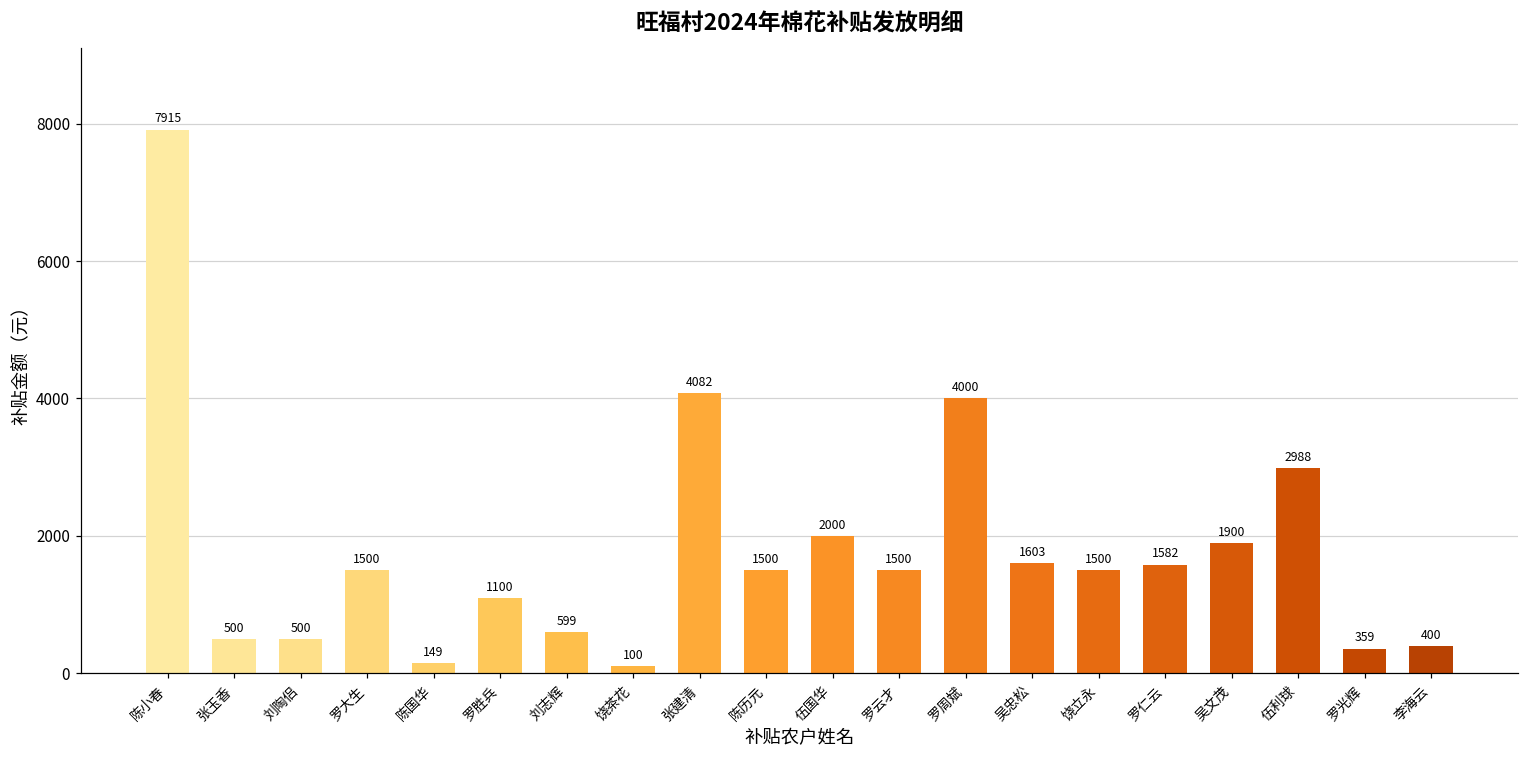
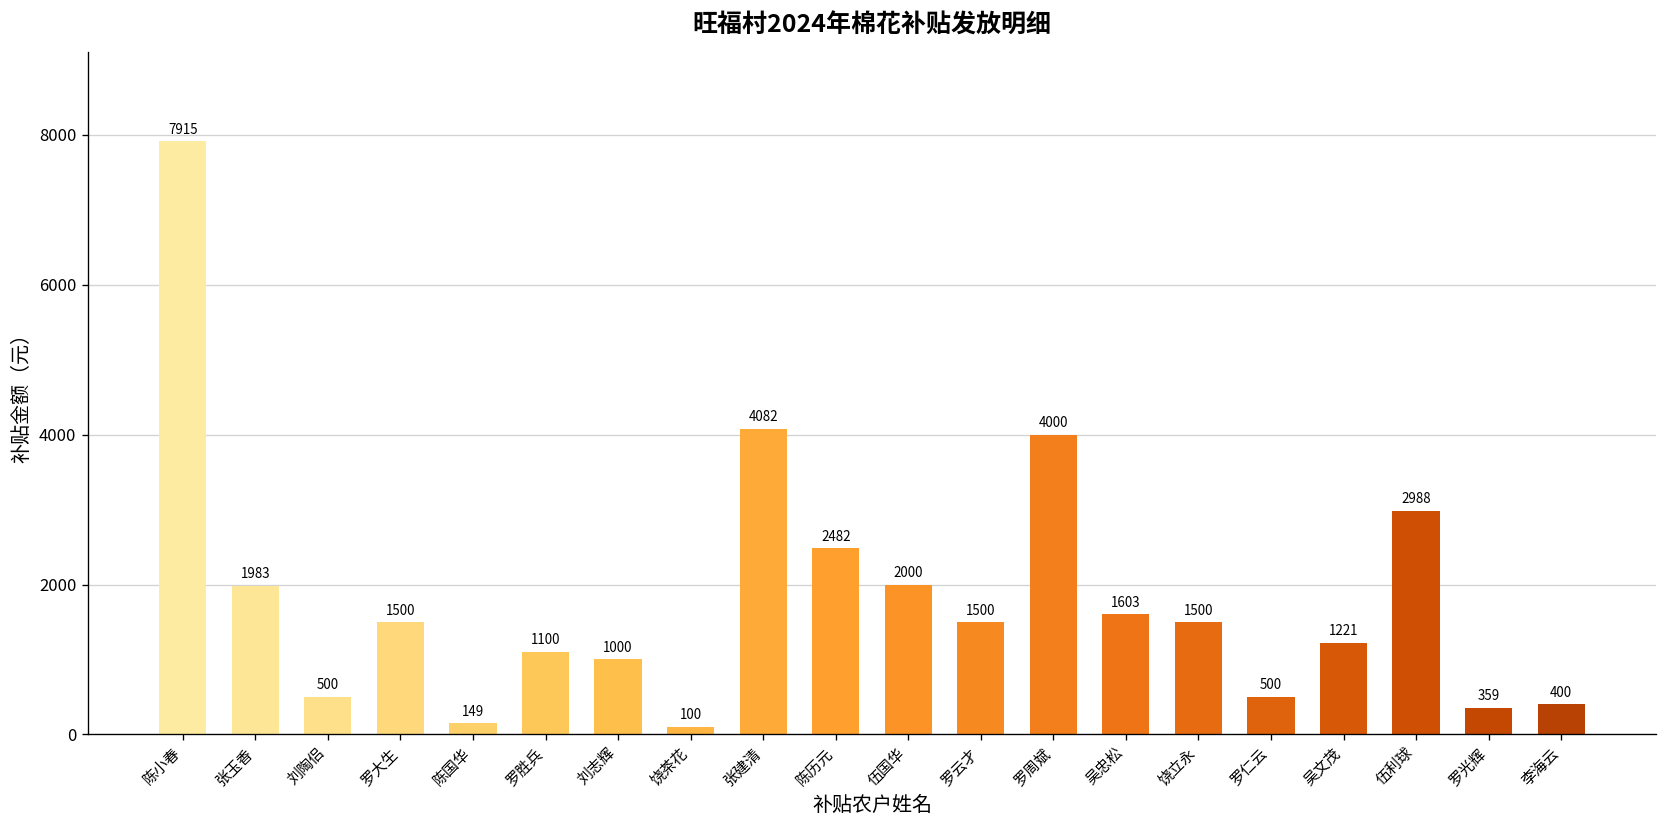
  {
    "陈小春": 7915,
-   "张玉香": 500,
+   "张玉香": 1983,
    "刘陶侣": 500,
    "罗大生": 1500,
    "陈国华": 149,
    "罗胜兵": 1100,
-   "刘志辉": 599,
+   "刘志辉": 1000,
    "饶茶花": 100,
    "张建清": 4082,
-   "陈历元": 1500,
+   "陈历元": 2482,
    "伍国华": 2000,
    "罗云才": 1500,
    "罗周斌": 4000,
    "吴忠松": 1603,
    "饶立永": 1500,
-   "罗仁云": 1582,
-   "吴文茂": 1900,
+   "罗仁云": 500,
+   "吴文茂": 1221,
    "伍利球": 2988,
    "罗光辉": 359,
    "李海云": 400
  }
